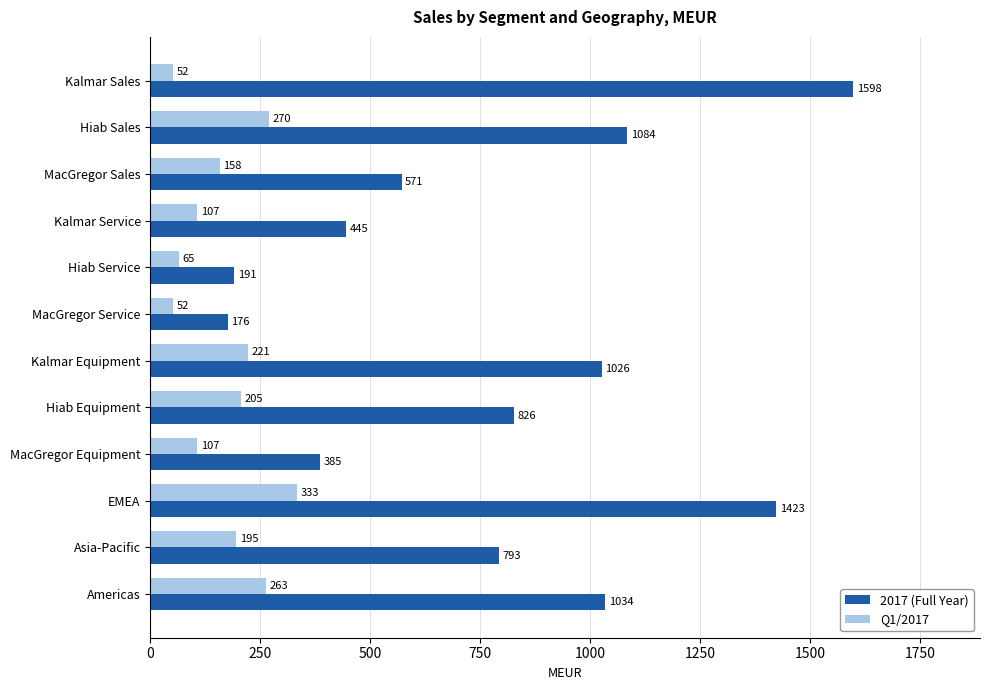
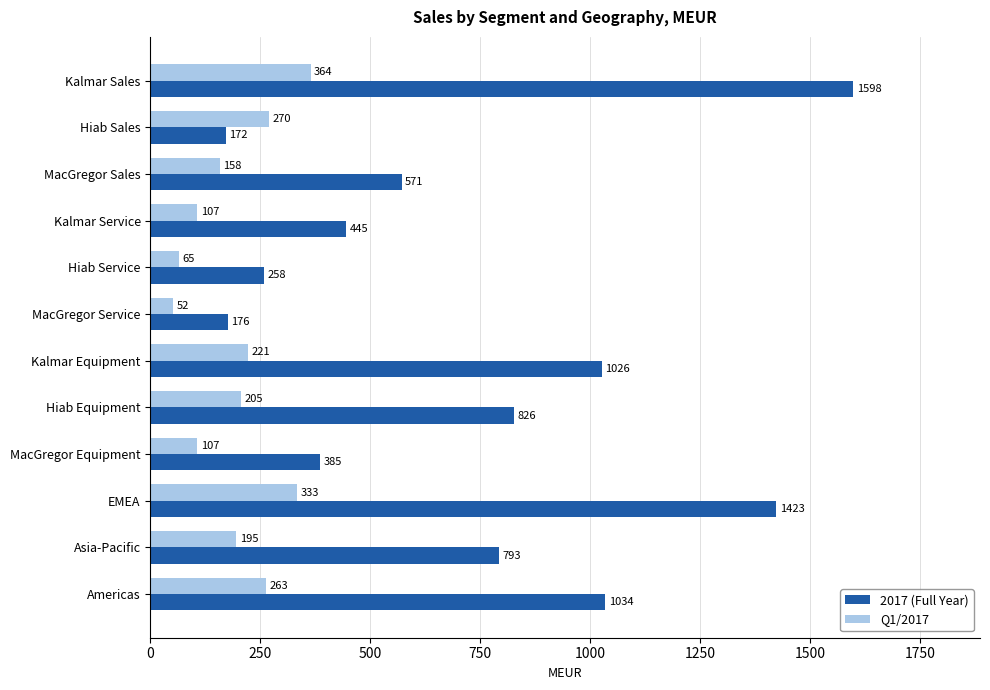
  {
    "2017 (Full Year)": {
      "Kalmar Sales": 1598,
-     "Hiab Sales": 1084,
+     "Hiab Sales": 172,
      "MacGregor Sales": 571,
      "Kalmar Service": 445,
-     "Hiab Service": 191,
+     "Hiab Service": 258,
      "MacGregor Service": 176,
      "Kalmar Equipment": 1026,
      "Hiab Equipment": 826,
      "MacGregor Equipment": 385,
      "EMEA": 1423,
      "Asia-Pacific": 793,
      "Americas": 1034
    },
    "Q1/2017": {
-     "Kalmar Sales": 52,
+     "Kalmar Sales": 364,
      "Hiab Sales": 270,
      "MacGregor Sales": 158,
      "Kalmar Service": 107,
      "Hiab Service": 65,
      "MacGregor Service": 52,
      "Kalmar Equipment": 221,
      "Hiab Equipment": 205,
      "MacGregor Equipment": 107,
      "EMEA": 333,
      "Asia-Pacific": 195,
      "Americas": 263
    }
  }
